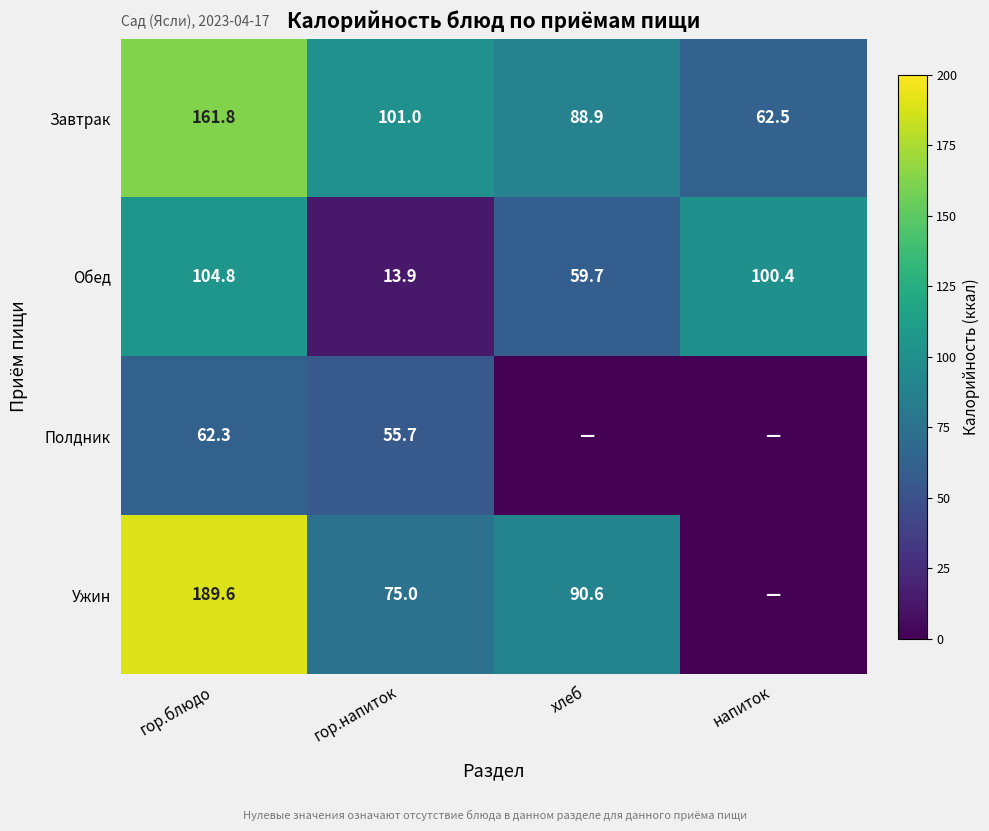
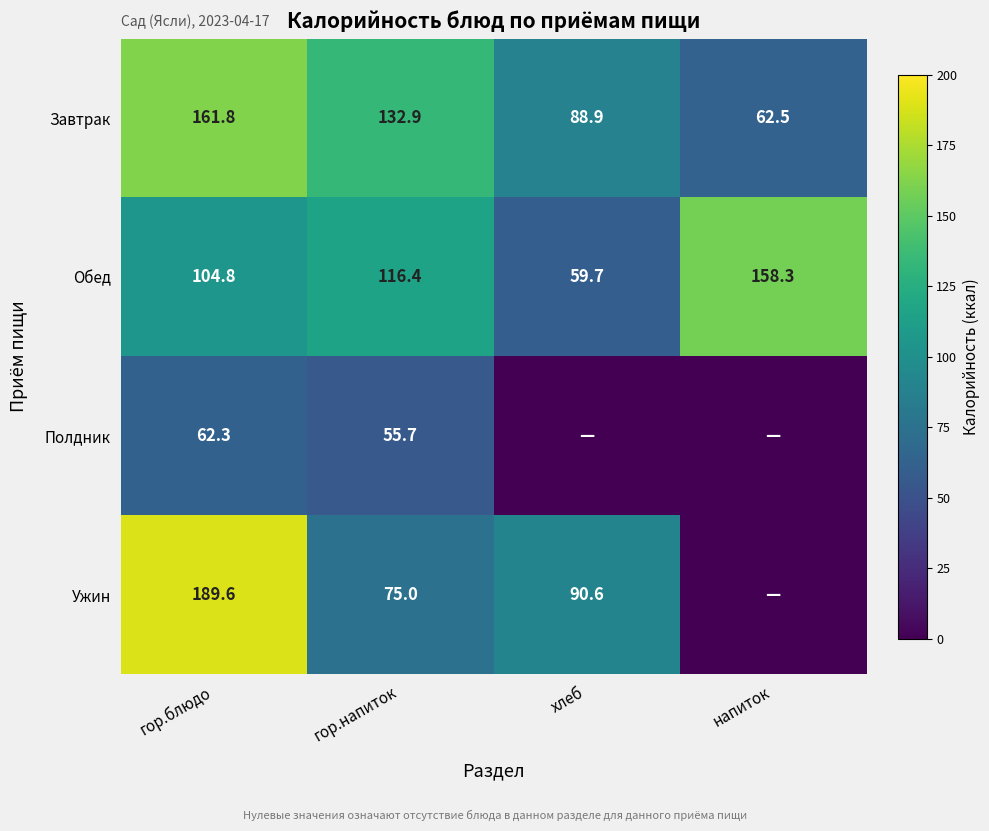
  {
    "Завтрак": {
      "гор.блюдо": 161.8,
-     "гор.напиток": 101.0,
+     "гор.напиток": 132.9,
      "хлеб": 88.9,
      "напиток": 62.5
    },
    "Обед": {
      "гор.блюдо": 104.8,
-     "гор.напиток": 13.9,
+     "гор.напиток": 116.4,
      "хлеб": 59.7,
-     "напиток": 100.4
+     "напиток": 158.3
    },
    "Полдник": {
      "гор.блюдо": 62.3,
      "гор.напиток": 55.7
    },
    "Ужин": {
      "гор.блюдо": 189.6,
      "гор.напиток": 75.0,
      "хлеб": 90.6
    }
  }
